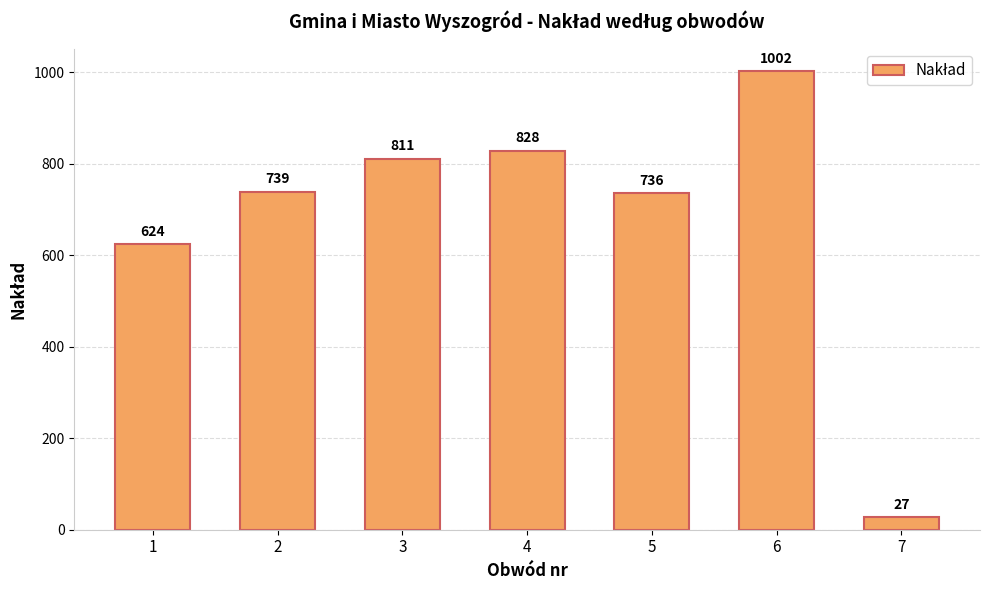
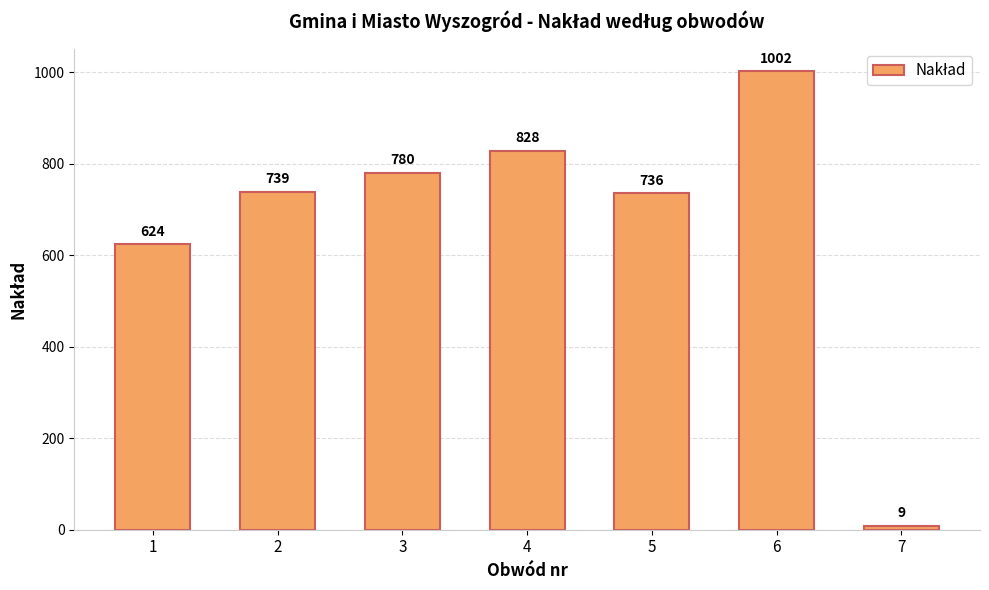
  {
    "1": 624,
    "2": 739,
-   "3": 811,
+   "3": 780,
    "4": 828,
    "5": 736,
    "6": 1002,
-   "7": 27
+   "7": 9
  }
